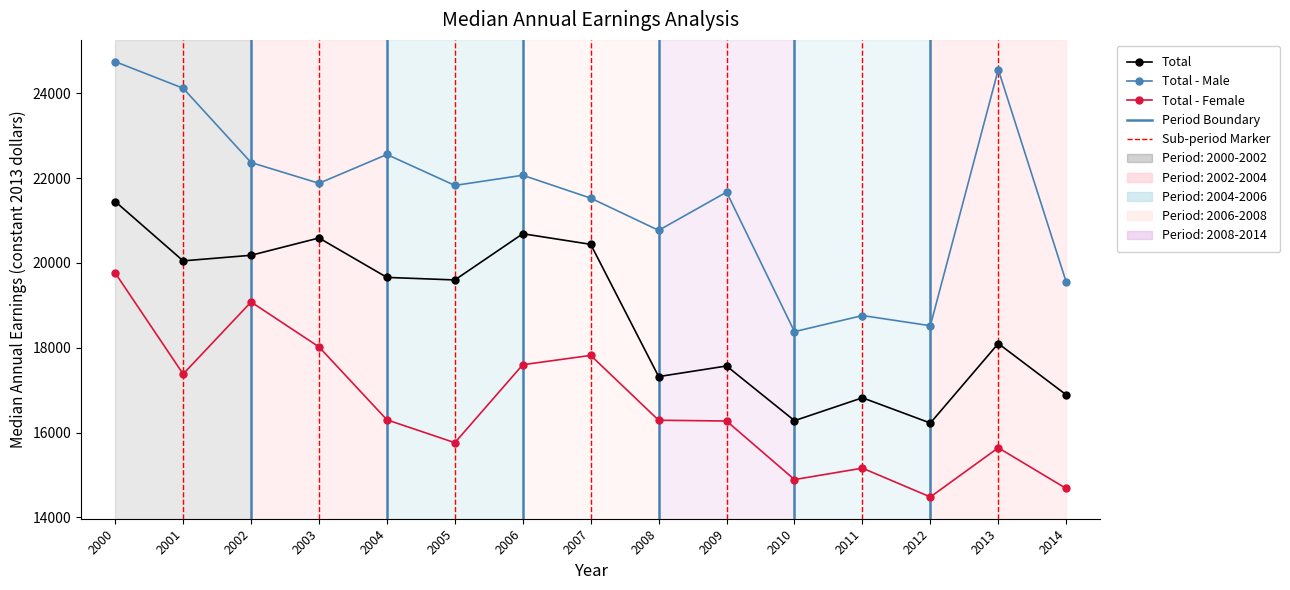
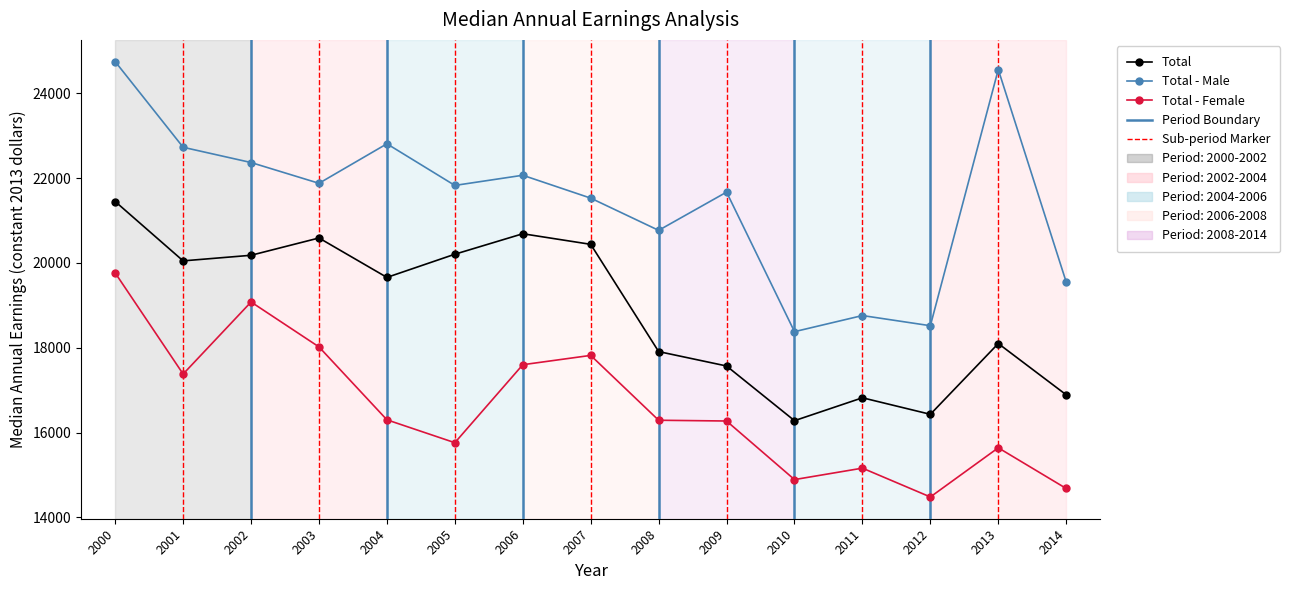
  {
    "Total": {
      "2000": 21500,
      "2001": 20100,
      "2002": 20200,
      "2003": 20600,
      "2004": 19700,
-     "2005": 19600,
+     "2005": 20200,
      "2006": 20700,
      "2007": 20400,
-     "2008": 17300,
+     "2008": 17900,
      "2009": 17600,
      "2010": 16300,
      "2011": 16800,
-     "2012": 16200,
+     "2012": 16400,
      "2013": 18100,
      "2014": 16900
    },
    "Total - Male": {
      "2000": 24800,
-     "2001": 24100,
+     "2001": 22700,
      "2002": 22400,
      "2003": 21900,
-     "2004": 22600,
+     "2004": 22800,
      "2005": 21800,
      "2006": 22100,
      "2007": 21500,
      "2008": 20800,
      "2009": 21700,
      "2010": 18400,
      "2011": 18800,
      "2012": 18500,
      "2013": 24600,
      "2014": 19600
    },
    "Total - Female": {
      "2000": 19800,
      "2001": 17400,
      "2002": 19100,
      "2003": 18000,
      "2004": 16300,
      "2005": 15800,
      "2006": 17600,
      "2007": 17800,
      "2008": 16300,
      "2009": 16300,
      "2010": 14900,
      "2011": 15200,
      "2012": 14500,
      "2013": 15600,
      "2014": 14700
    }
  }
